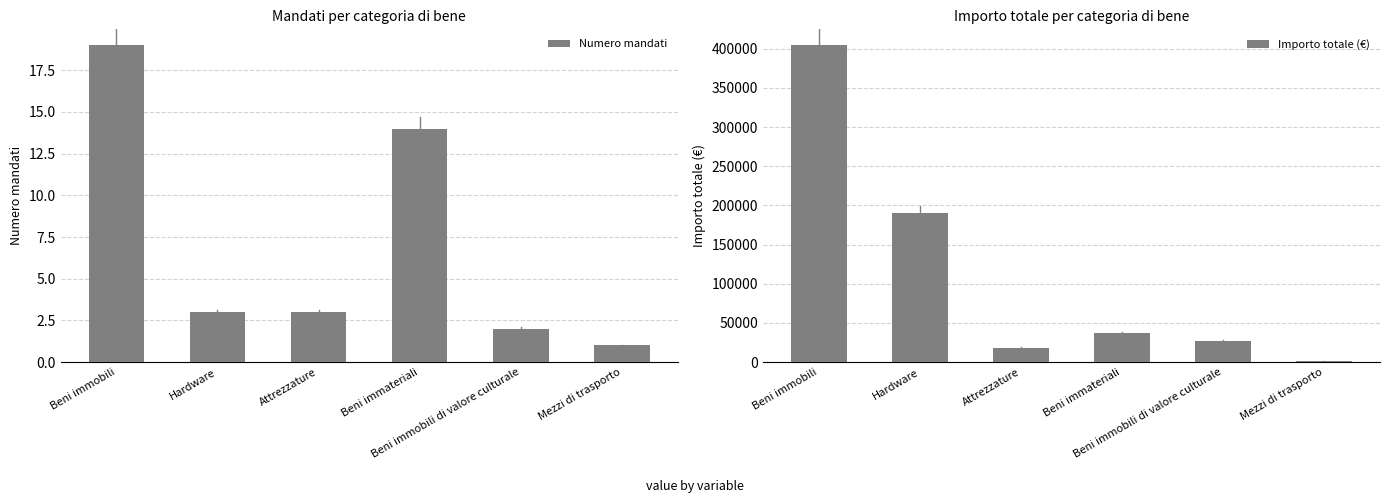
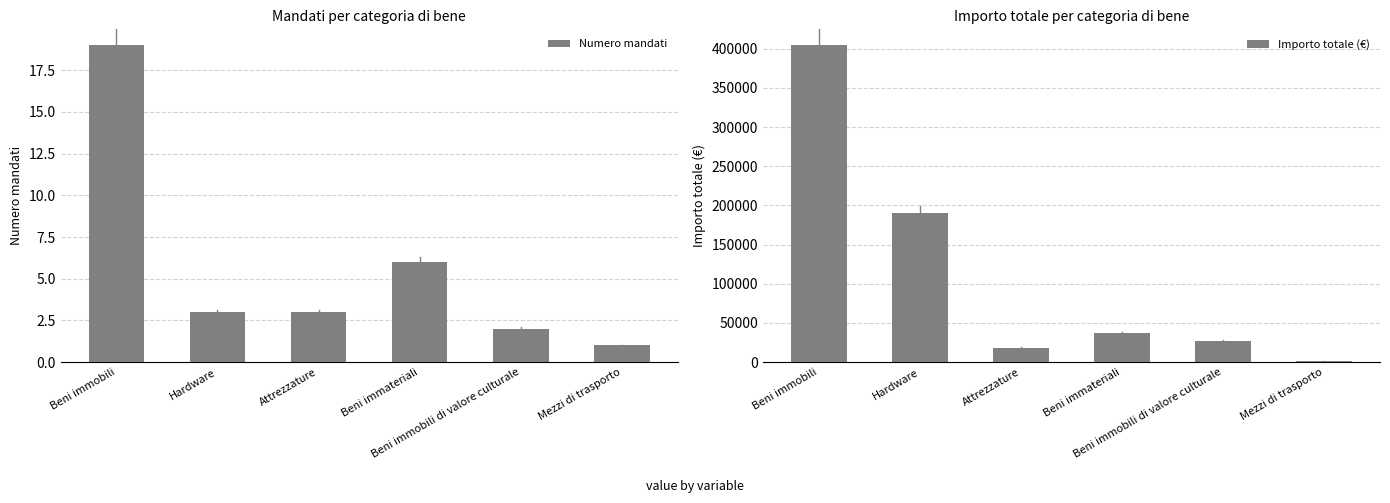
  {
    "Mandati per categoria di bene": {
      "Beni immobili": 19,
      "Hardware": 3,
      "Attrezzature": 3,
-     "Beni immateriali": 14,
+     "Beni immateriali": 6,
      "Beni immobili di valore culturale": 2,
      "Mezzi di trasporto": 1
    },
    "Importo totale per categoria di bene": {
      "Beni immobili": 400000,
      "Hardware": 190000,
      "Attrezzature": 20000,
      "Beni immateriali": 40000,
      "Beni immobili di valore culturale": 30000
    }
  }
